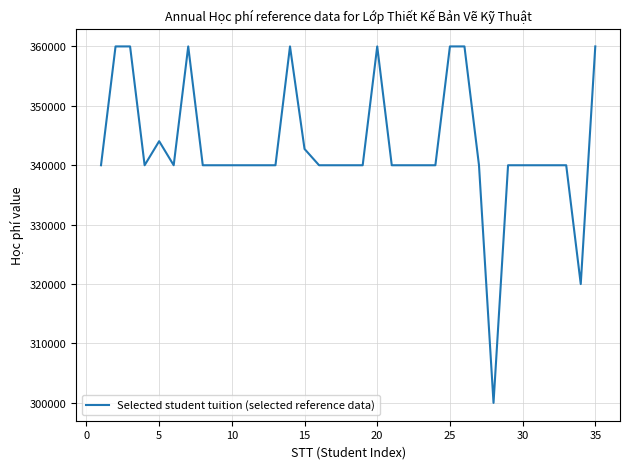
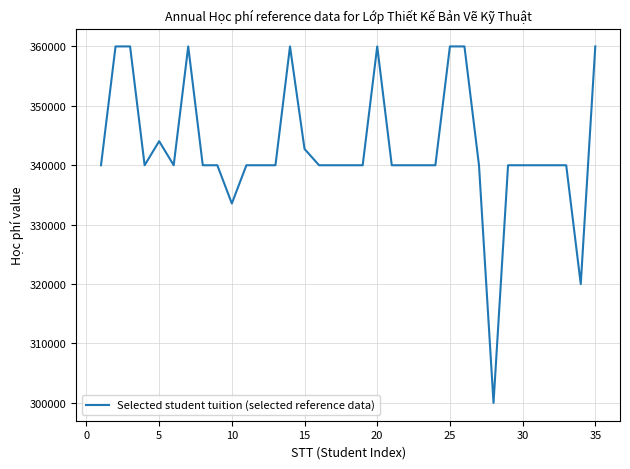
  {
    "5": 344000,
-   "10": 340000,
+   "10": 334000,
    "15": 343000,
    "20": 360000,
    "25": 360000,
    "30": 340000,
    "35": 360000
  }
